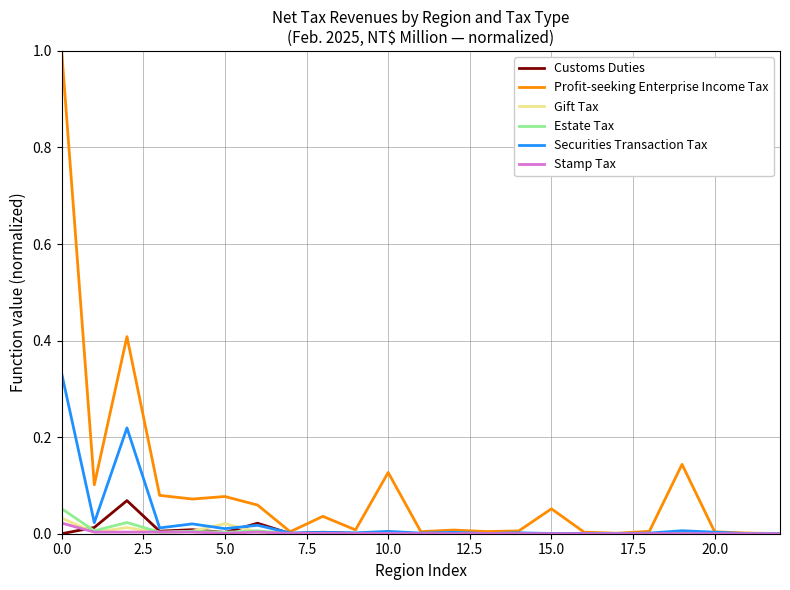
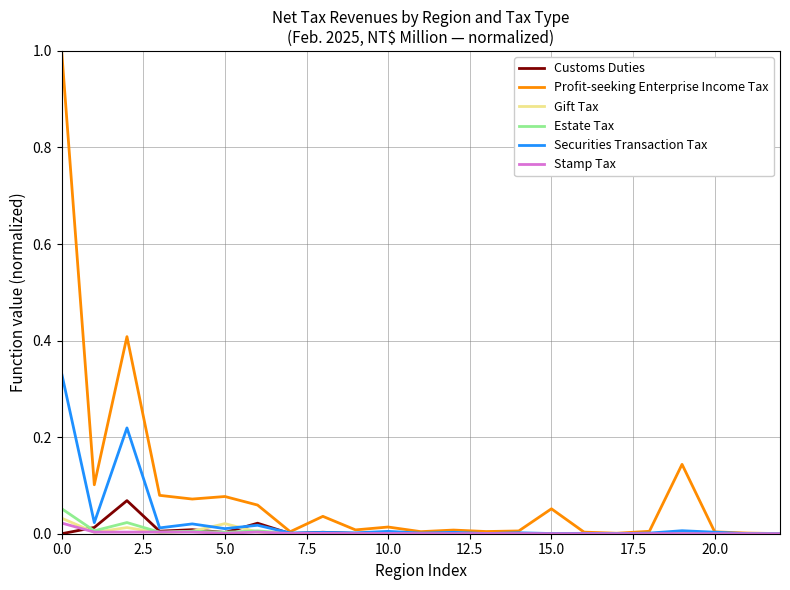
  {
    "Customs Duties": {
      "0.0": 0.00
    },
    "Profit-seeking Enterprise Income Tax": {
      "0.0": 1.00,
      "5.0": 0.08,
-     "10.0": 0.13,
+     "10.0": 0.01,
      "15.0": 0.05
    },
    "Gift Tax": {
      "0.0": 0.03,
      "5.0": 0.02
    },
    "Estate Tax": {
      "0.0": 0.05
    },
    "Securities Transaction Tax": {
      "0.0": 0.33,
      "5.0": 0.01
    },
    "Stamp Tax": {
      "0.0": 0.02
    }
  }
